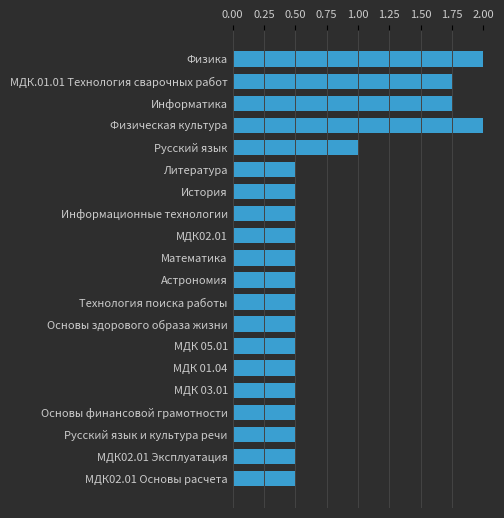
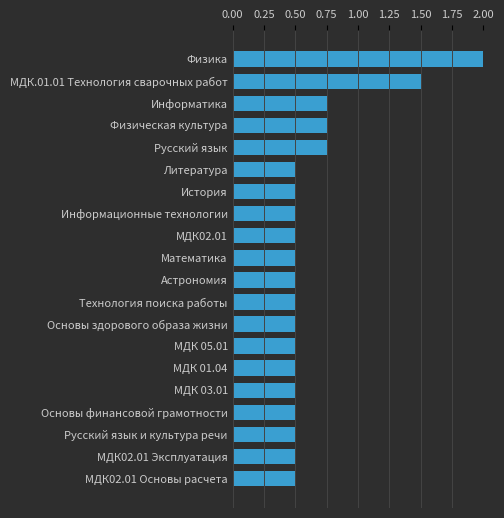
  {
    "Физика": 2.00,
-   "МДК.01.01 Технология сварочных работ": 1.75,
-   "Информатика": 1.75,
-   "Физическая культура": 2.00,
-   "Русский язык": 1.00,
+   "МДК.01.01 Технология сварочных работ": 1.50,
+   "Информатика": 0.75,
+   "Физическая культура": 0.75,
+   "Русский язык": 0.75,
    "Литература": 0.50,
    "История": 0.50,
    "Информационные технологии": 0.50,
    "МДК02.01": 0.50,
    "Математика": 0.50,
    "Астрономия": 0.50,
    "Технология поиска работы": 0.50,
    "Основы здорового образа жизни": 0.50,
    "МДК 05.01": 0.50,
    "МДК 01.04": 0.50,
    "МДК 03.01": 0.50,
    "Основы финансовой грамотности": 0.50,
    "Русский язык и культура речи": 0.50,
    "МДК02.01 Эксплуатация": 0.50,
    "МДК02.01 Основы расчета": 0.50
  }
